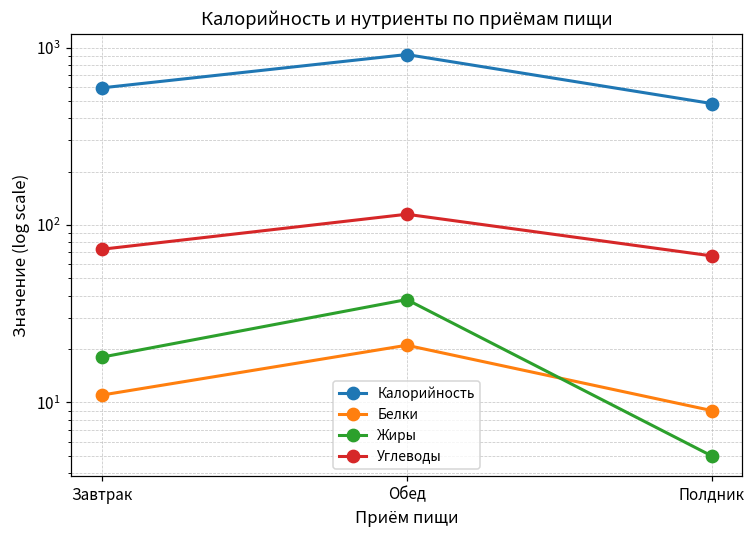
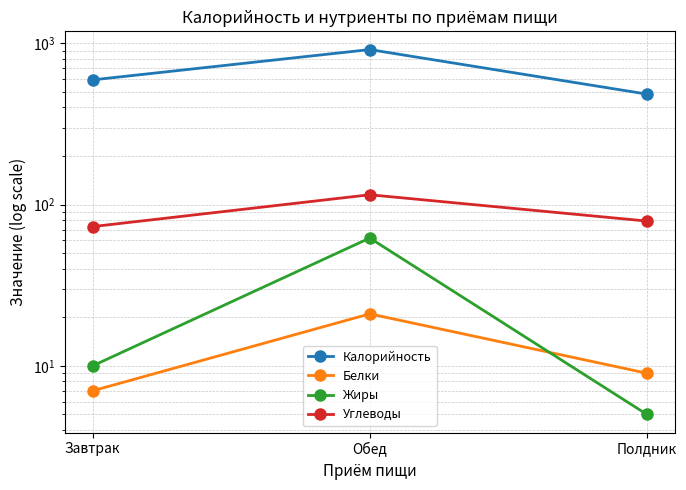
  {
    "Калорийность": {
      "Завтрак": 590,
      "Обед": 900,
      "Полдник": 480
    },
    "Белки": {
-     "Завтрак": 11,
+     "Завтрак": 7,
      "Обед": 21,
      "Полдник": 9
    },
    "Жиры": {
-     "Завтрак": 18,
-     "Обед": 38,
+     "Завтрак": 10,
+     "Обед": 62,
      "Полдник": 5
    },
    "Углеводы": {
      "Завтрак": 70,
      "Обед": 120,
-     "Полдник": 67
+     "Полдник": 80
    }
  }
